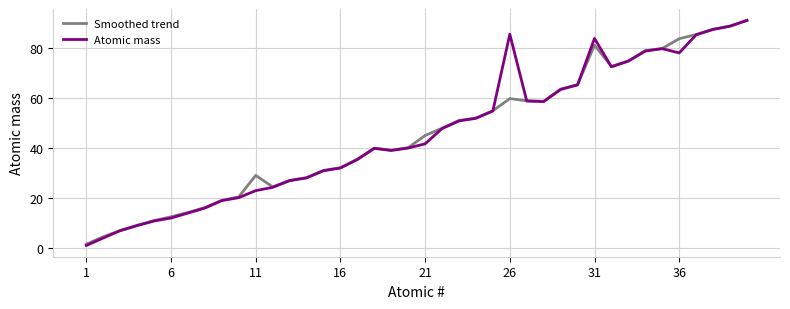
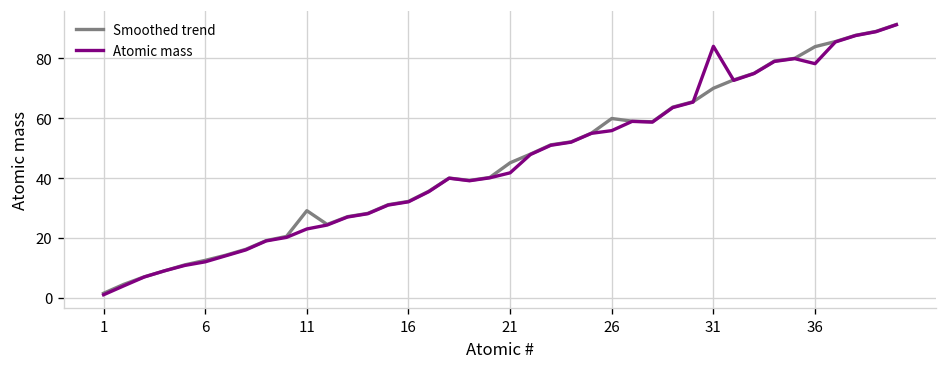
  {
    "Smoothed trend": {
      "11": 29,
      "21": 45,
      "26": 60,
-     "31": 81,
+     "31": 70,
      "36": 84
    },
    "Atomic mass": {
      "11": 23,
      "21": 42,
-     "26": 86,
+     "26": 56,
      "31": 84,
      "36": 78
    }
  }
